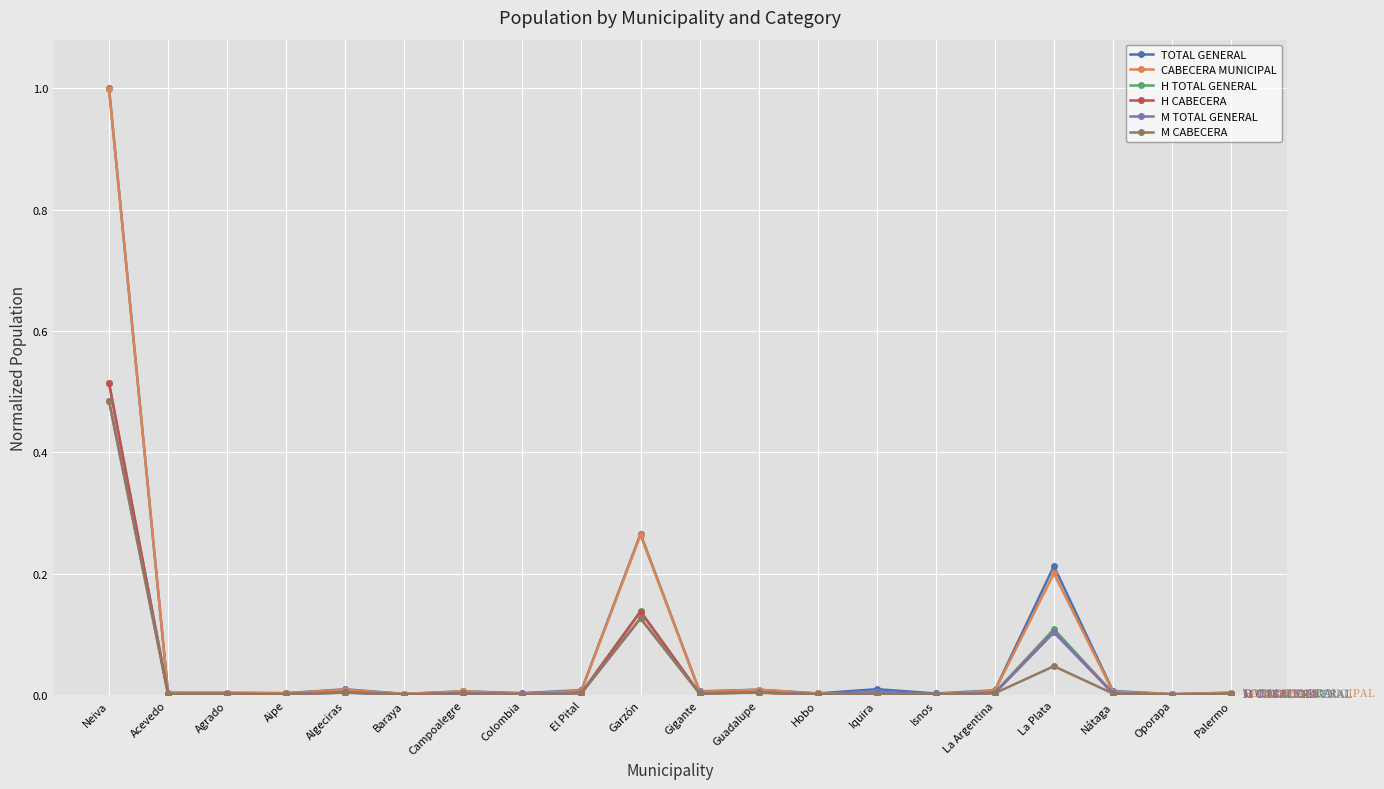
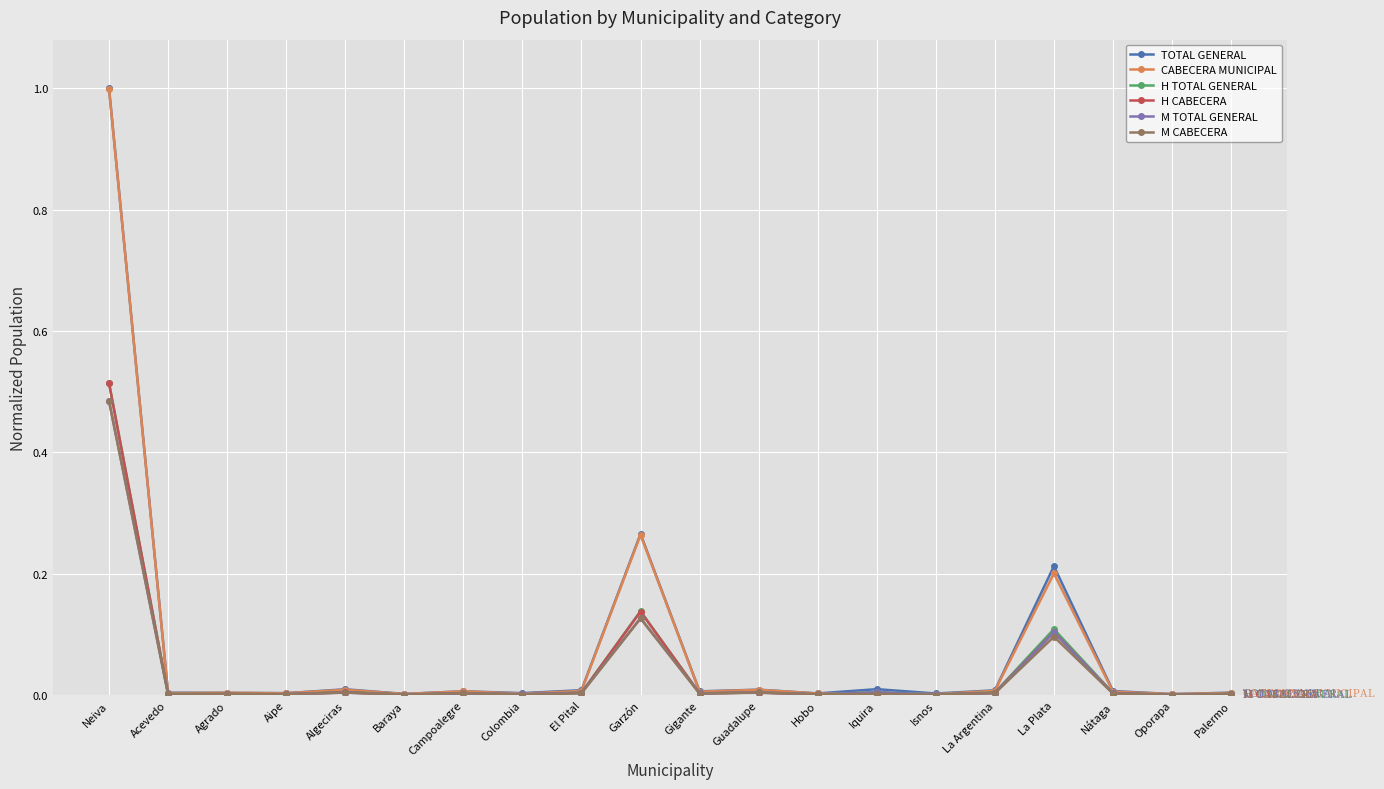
  {
    "H TOTAL GENERAL": {
      "La Plata": 0.11
    },
    "M CABECERA": {
-     "La Plata": 0.05
+     "La Plata": 0.10
    }
  }
